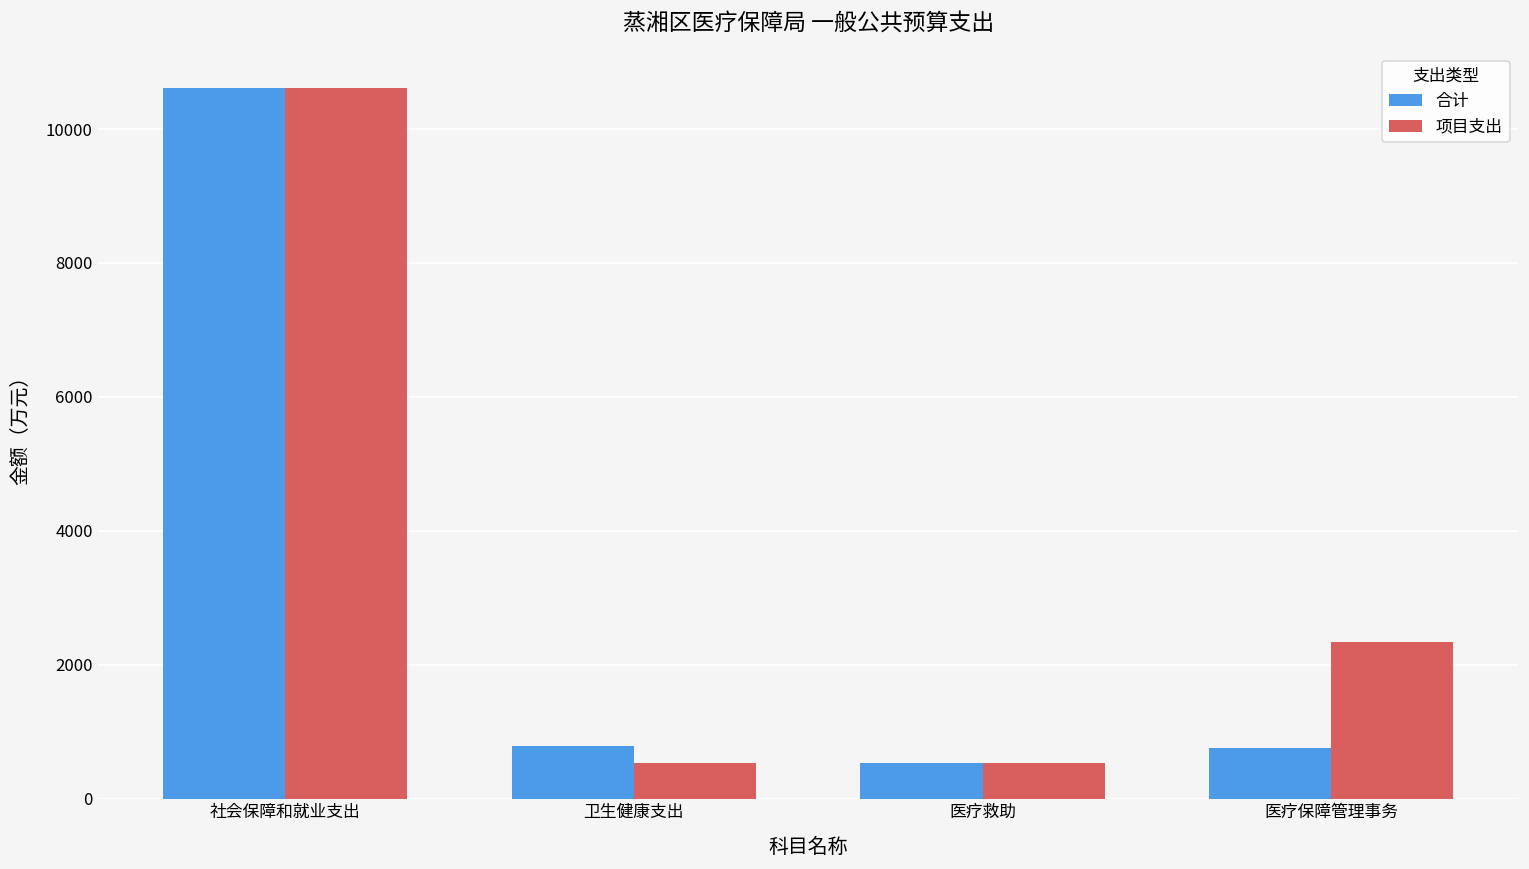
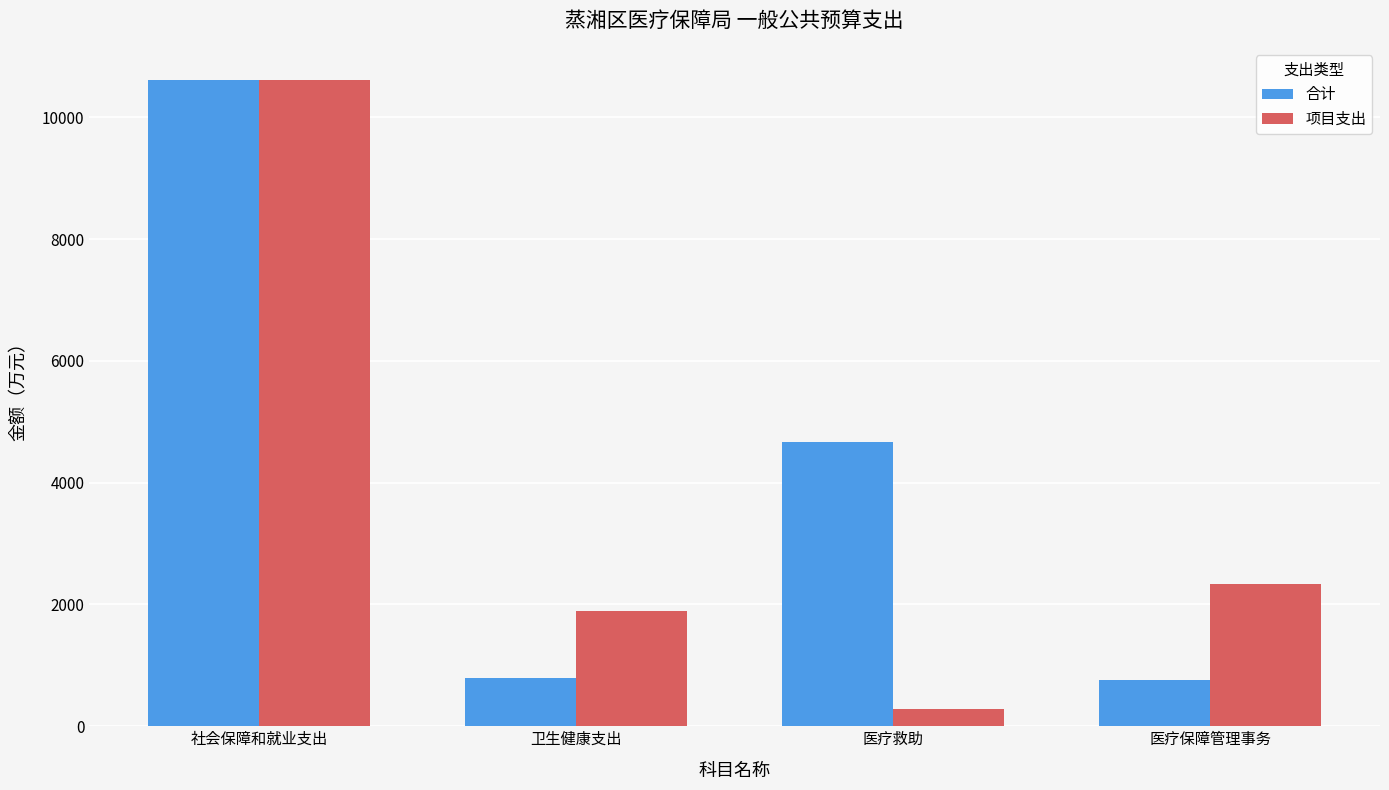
  {
    "合计": {
      "社会保障和就业支出": 10600,
      "卫生健康支出": 800,
-     "医疗救助": 500,
+     "医疗救助": 4700,
      "医疗保障管理事务": 800
    },
    "项目支出": {
      "社会保障和就业支出": 10600,
-     "卫生健康支出": 500,
-     "医疗救助": 500,
+     "卫生健康支出": 1900,
+     "医疗救助": 300,
      "医疗保障管理事务": 2300
    }
  }
